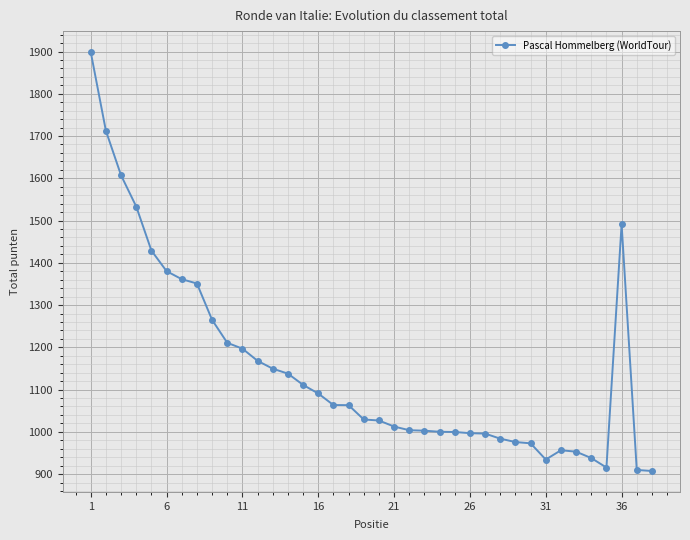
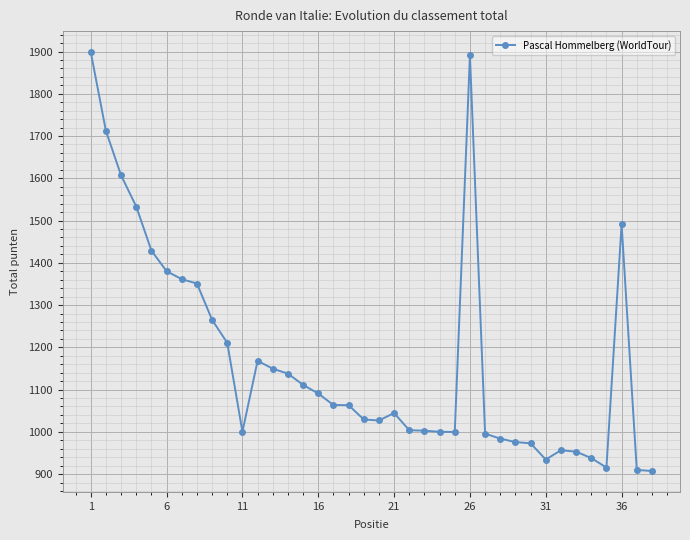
  {
    "1": 1900,
    "6": 1380,
-   "11": 1200,
+   "11": 1000,
    "16": 1090,
-   "21": 1010,
-   "26": 1000,
+   "21": 1040,
+   "26": 1890,
    "31": 930,
    "36": 1490
  }
